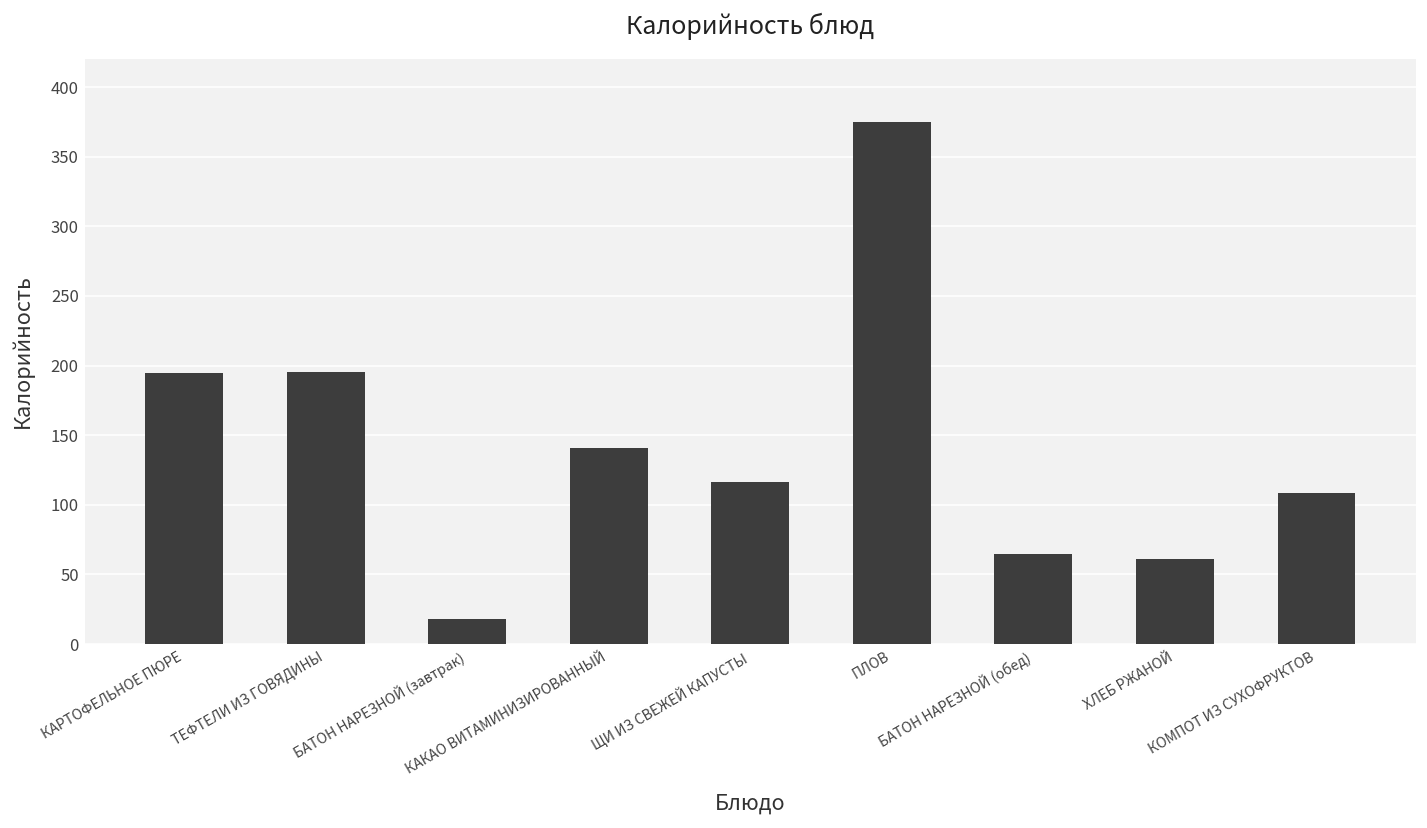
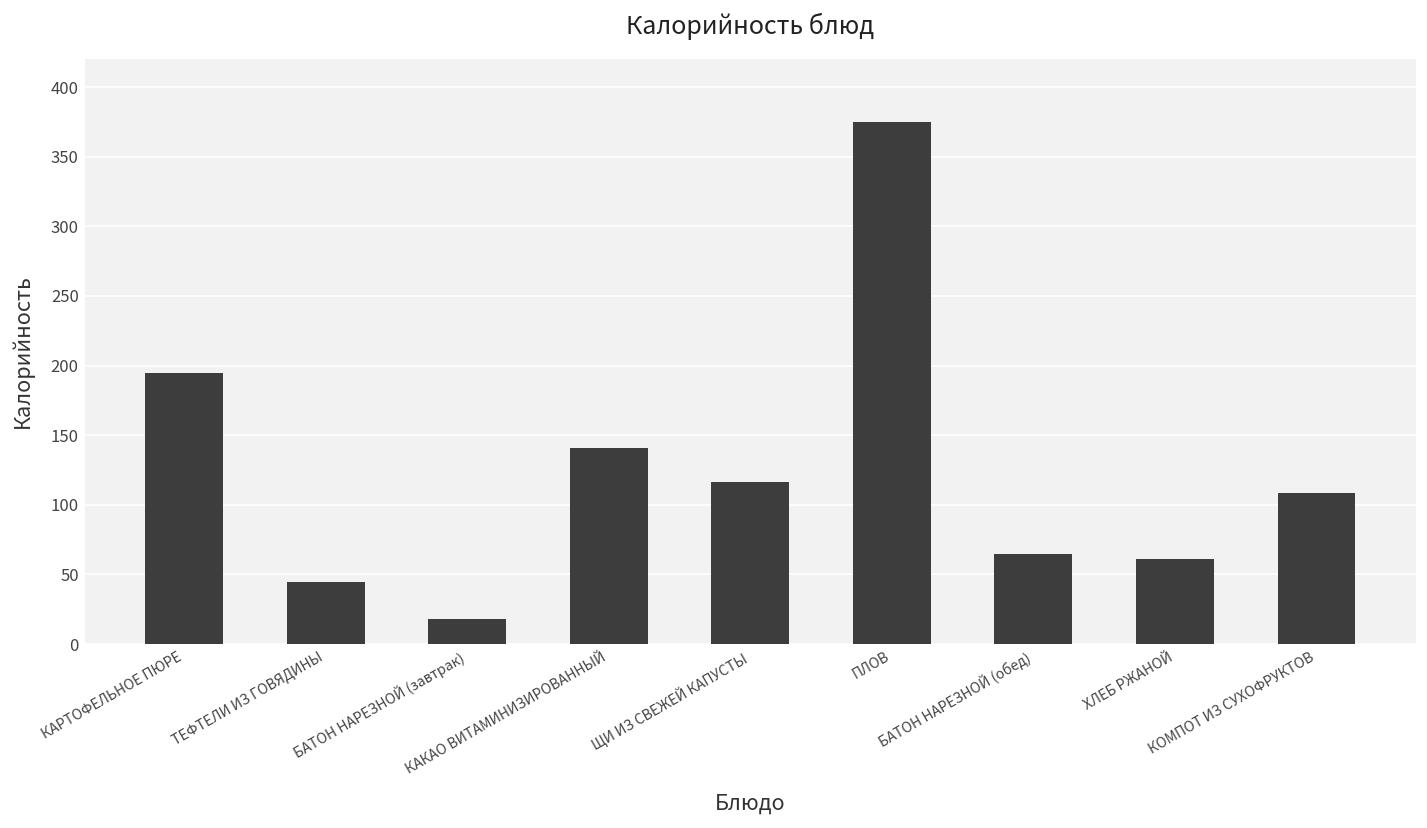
  {
    "КАРТОФЕЛЬНОЕ ПЮРЕ": 195,
-   "ТЕФТЕЛИ ИЗ ГОВЯДИНЫ": 196,
+   "ТЕФТЕЛИ ИЗ ГОВЯДИНЫ": 45,
    "БАТОН НАРЕЗНОЙ (завтрак)": 18,
    "КАКАО ВИТАМИНИЗИРОВАННЫЙ": 141,
    "ЩИ ИЗ СВЕЖЕЙ КАПУСТЫ": 116,
    "ПЛОВ": 375,
    "БАТОН НАРЕЗНОЙ (обед)": 65,
    "ХЛЕБ РЖАНОЙ": 61,
    "КОМПОТ ИЗ СУХОФРУКТОВ": 109
  }
